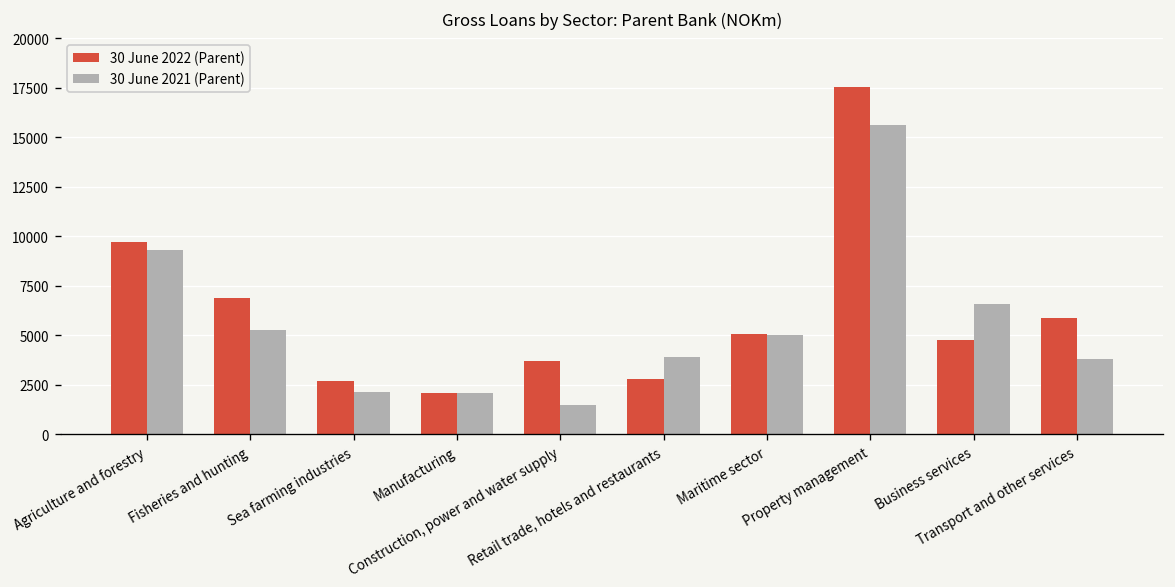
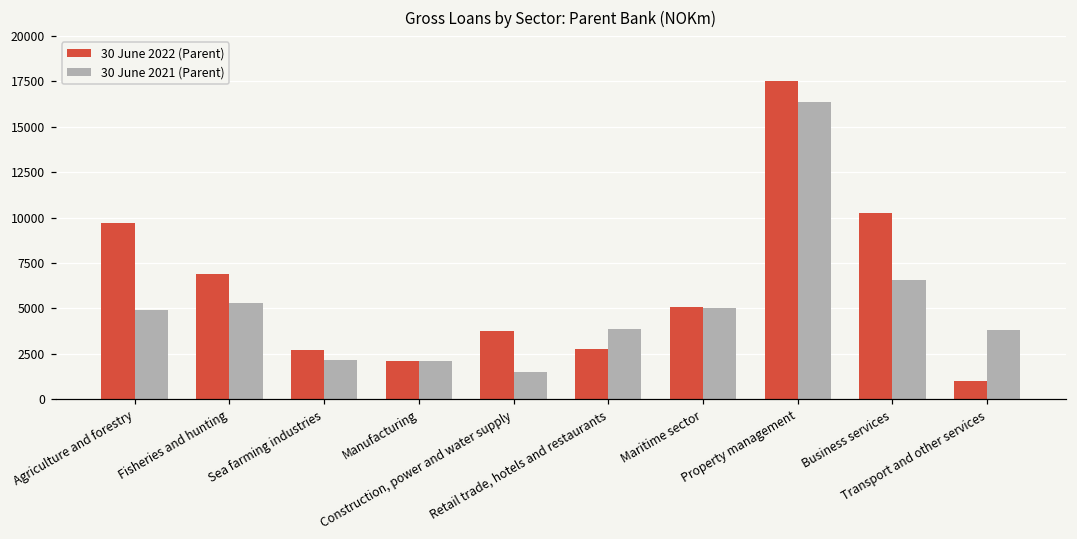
  {
    "30 June 2022 (Parent)": {
      "Agriculture and forestry": 9700,
      "Fisheries and hunting": 6900,
      "Sea farming industries": 2700,
      "Manufacturing": 2100,
      "Construction, power and water supply": 3700,
      "Retail trade, hotels and restaurants": 2800,
      "Maritime sector": 5100,
      "Property management": 17500,
-     "Business services": 4700,
-     "Transport and other services": 5900
+     "Business services": 10200,
+     "Transport and other services": 1000
    },
    "30 June 2021 (Parent)": {
-     "Agriculture and forestry": 9300,
+     "Agriculture and forestry": 4900,
      "Fisheries and hunting": 5300,
      "Sea farming industries": 2100,
      "Manufacturing": 2100,
      "Construction, power and water supply": 1500,
      "Retail trade, hotels and restaurants": 3900,
      "Maritime sector": 5000,
-     "Property management": 15600,
+     "Property management": 16400,
      "Business services": 6600,
      "Transport and other services": 3800
    }
  }
